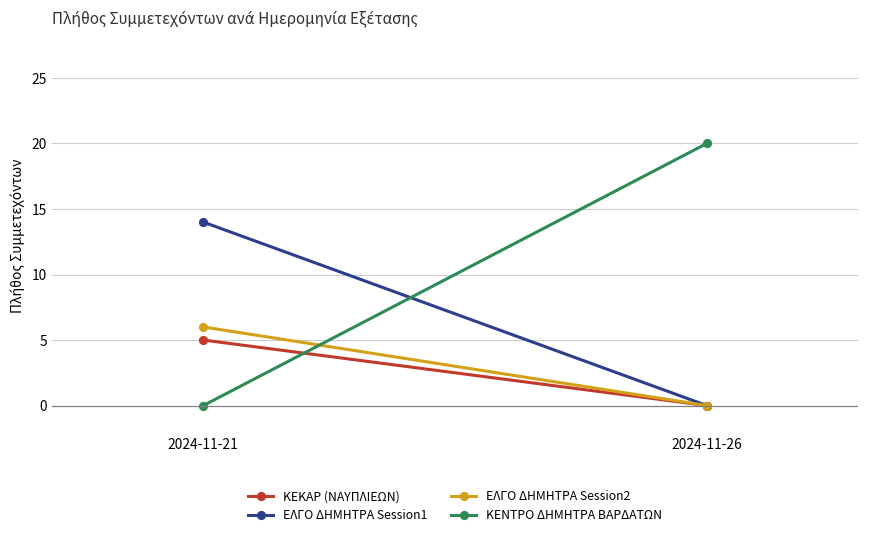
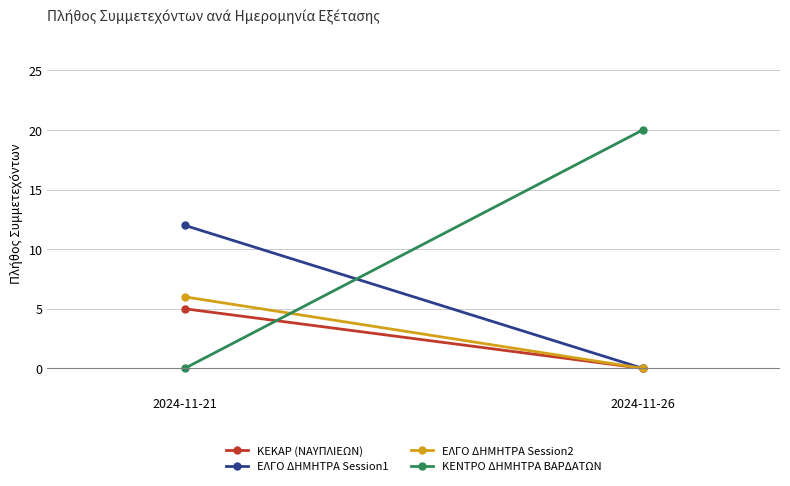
  {
    "KEKAP (ΝΑΥΠΛΙΕΩΝ)": {
      "2024-11-21": 5
    },
    "ΕΛΓΟ ΔΗΜΗΤΡΑ Session1": {
-     "2024-11-21": 14
+     "2024-11-21": 12
    },
    "ΕΛΓΟ ΔΗΜΗΤΡΑ Session2": {
      "2024-11-21": 6
    },
    "ΚΕΝΤΡΟ ΔΗΜΗΤΡΑ ΒΑΡΔΑΤΩΝ": {
      "2024-11-21": 0,
      "2024-11-26": 20
    }
  }
